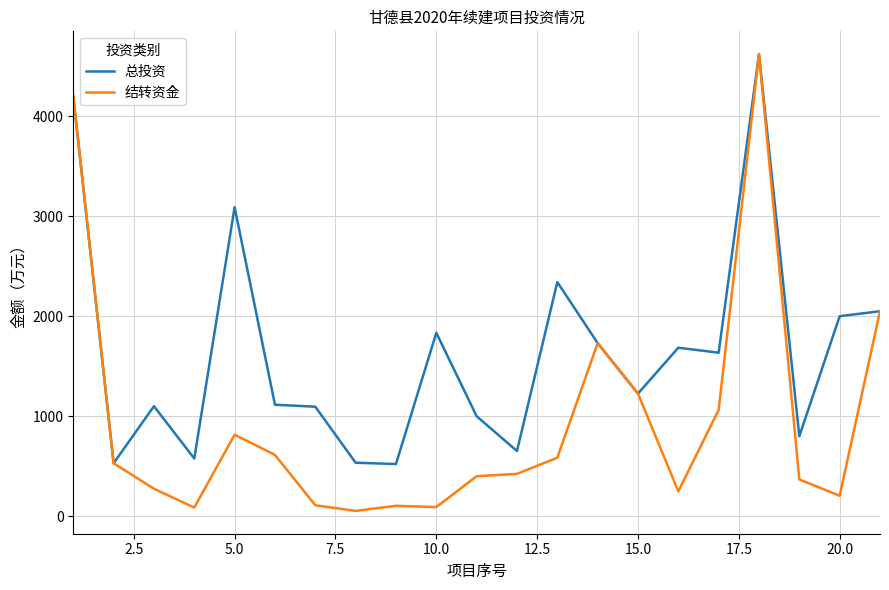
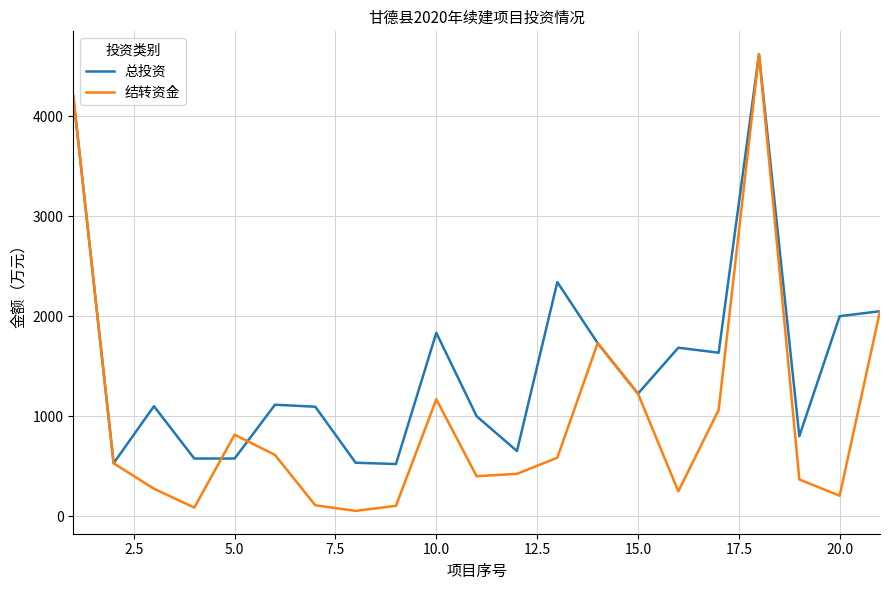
  {
    "总投资": {
-     "5.0": 3090,
+     "5.0": 580,
      "10.0": 1830,
      "20.0": 2000
    },
    "结转资金": {
      "5.0": 820,
-     "10.0": 90,
+     "10.0": 1170,
      "20.0": 210
    }
  }
